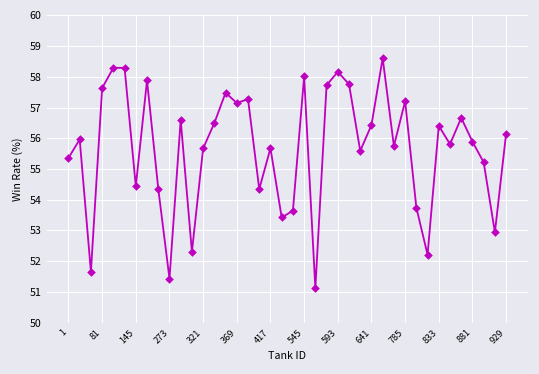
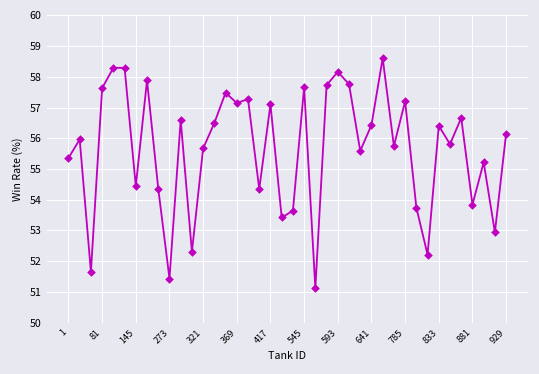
  {
    "1": 55.4,
    "81": 57.6,
    "145": 54.4,
    "273": 51.4,
    "321": 55.7,
    "369": 57.1,
-   "417": 55.7,
-   "545": 58.0,
+   "417": 57.1,
+   "545": 57.7,
    "593": 58.2,
    "641": 56.4,
    "785": 57.2,
    "833": 56.4,
-   "881": 55.9,
+   "881": 53.8,
    "929": 56.2
  }
